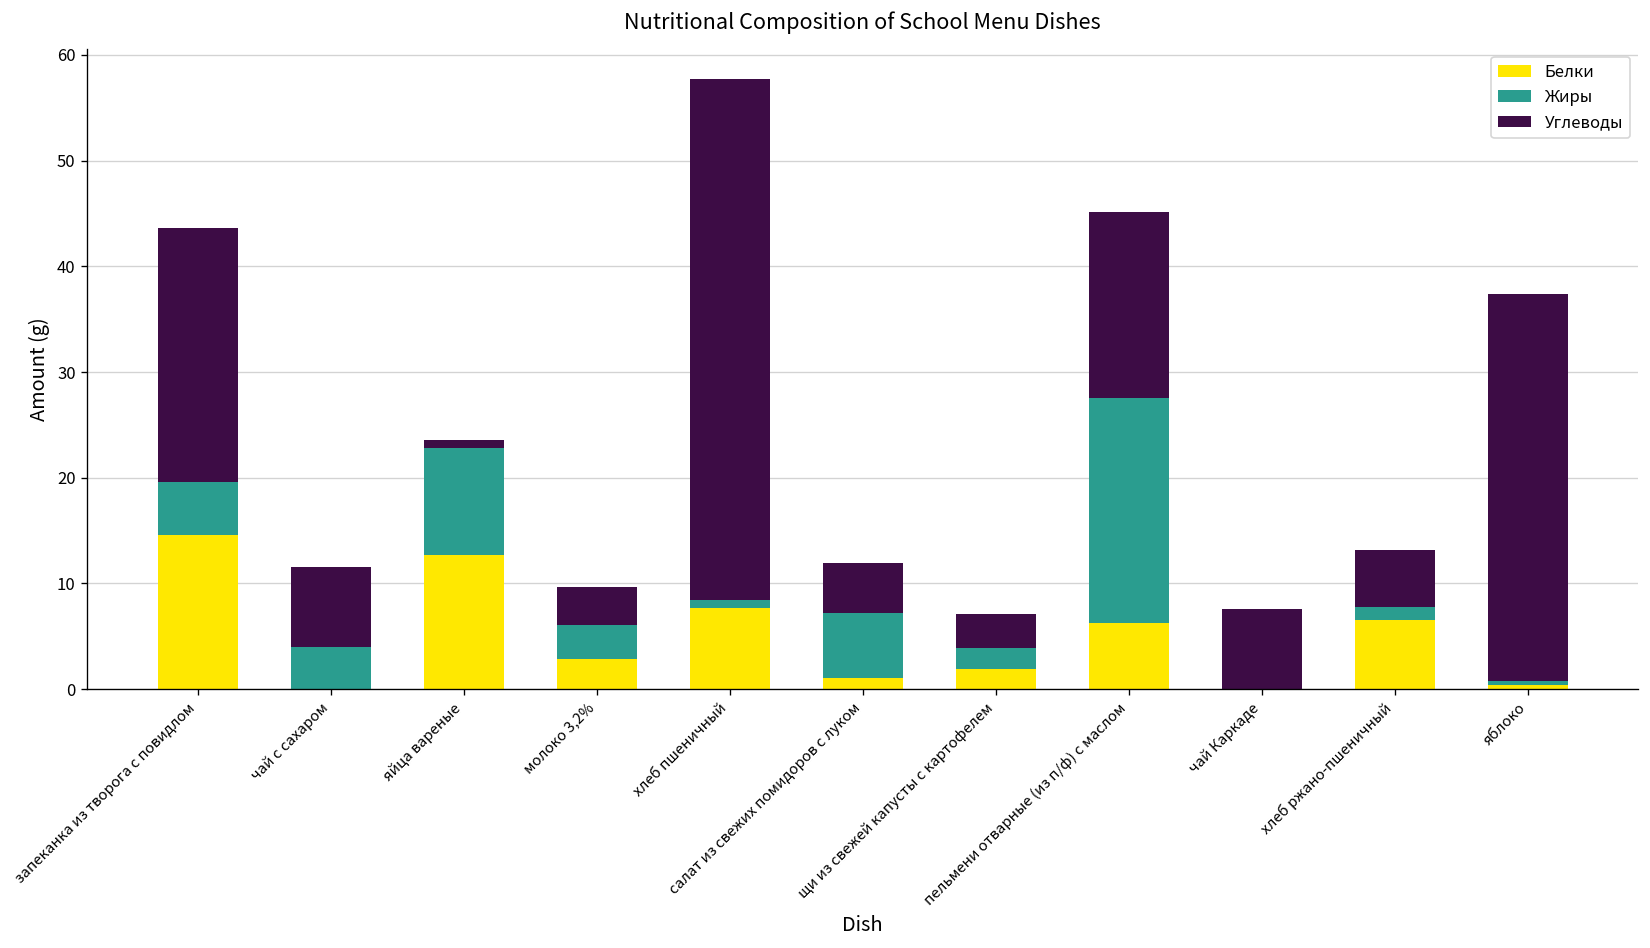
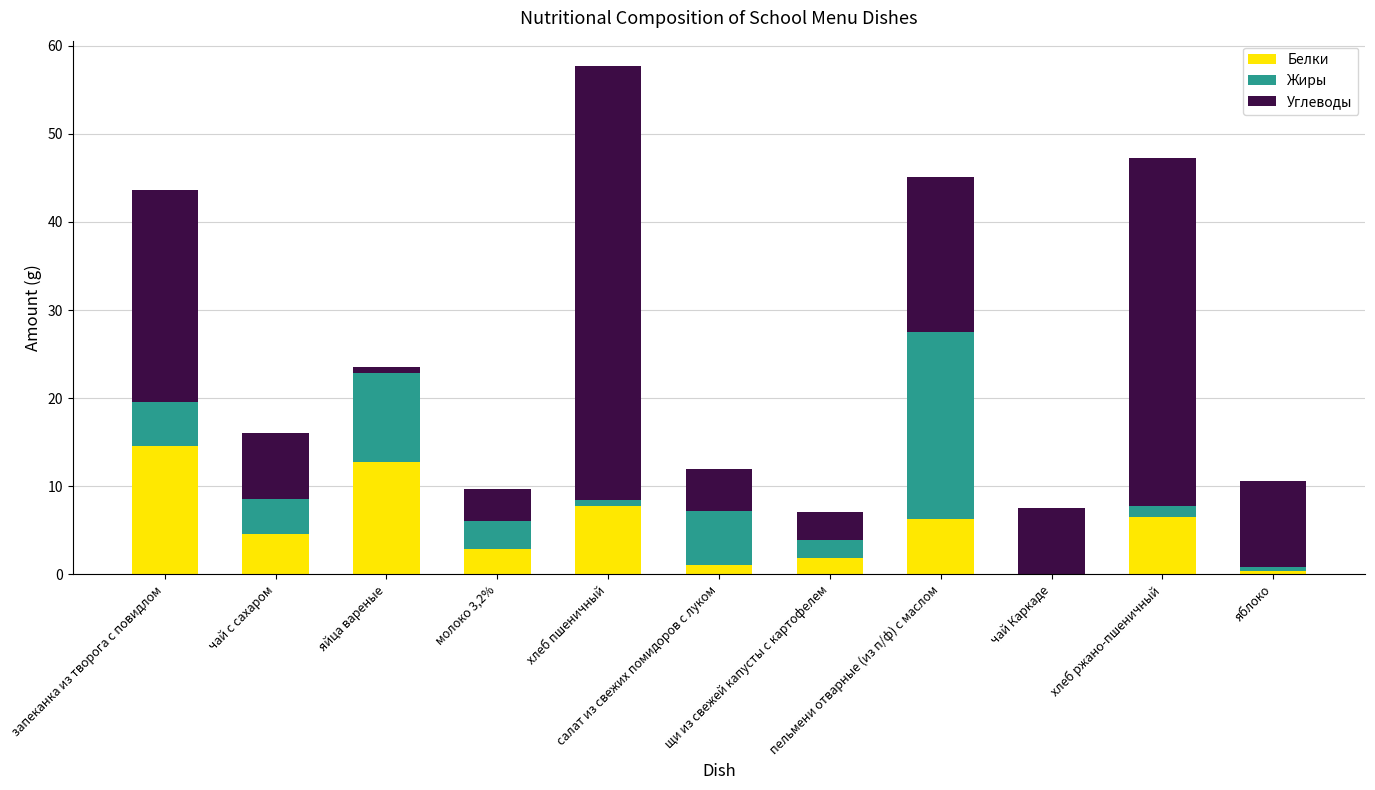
  {
    "Белки": {
      "запеканка из творога с повидлом": 15,
-     "чай с сахаром": 0,
+     "чай с сахаром": 5,
      "яйца вареные": 13,
      "молоко 3,2%": 3,
      "хлеб пшеничный": 8,
      "салат из свежих помидоров с луком": 1,
      "щи из свежей капусты с картофелем": 2,
      "пельмени отварные (из п/ф) с маслом": 6,
      "чай Каркаде": 0,
      "хлеб ржано-пшеничный": 7,
      "яблоко": 0
    },
    "Жиры": {
      "запеканка из творога с повидлом": 5,
      "чай с сахаром": 4,
      "яйца вареные": 10,
      "молоко 3,2%": 3,
      "хлеб пшеничный": 1,
      "салат из свежих помидоров с луком": 6,
      "щи из свежей капусты с картофелем": 2,
      "пельмени отварные (из п/ф) с маслом": 21,
      "хлеб ржано-пшеничный": 1,
      "яблоко": 0
    },
    "Углеводы": {
      "запеканка из творога с повидлом": 24,
      "чай с сахаром": 8,
      "яйца вареные": 1,
      "молоко 3,2%": 4,
      "хлеб пшеничный": 49,
      "салат из свежих помидоров с луком": 5,
      "щи из свежей капусты с картофелем": 3,
      "пельмени отварные (из п/ф) с маслом": 18,
      "чай Каркаде": 8,
-     "хлеб ржано-пшеничный": 5,
-     "яблоко": 37
+     "хлеб ржано-пшеничный": 40,
+     "яблоко": 10
    }
  }
